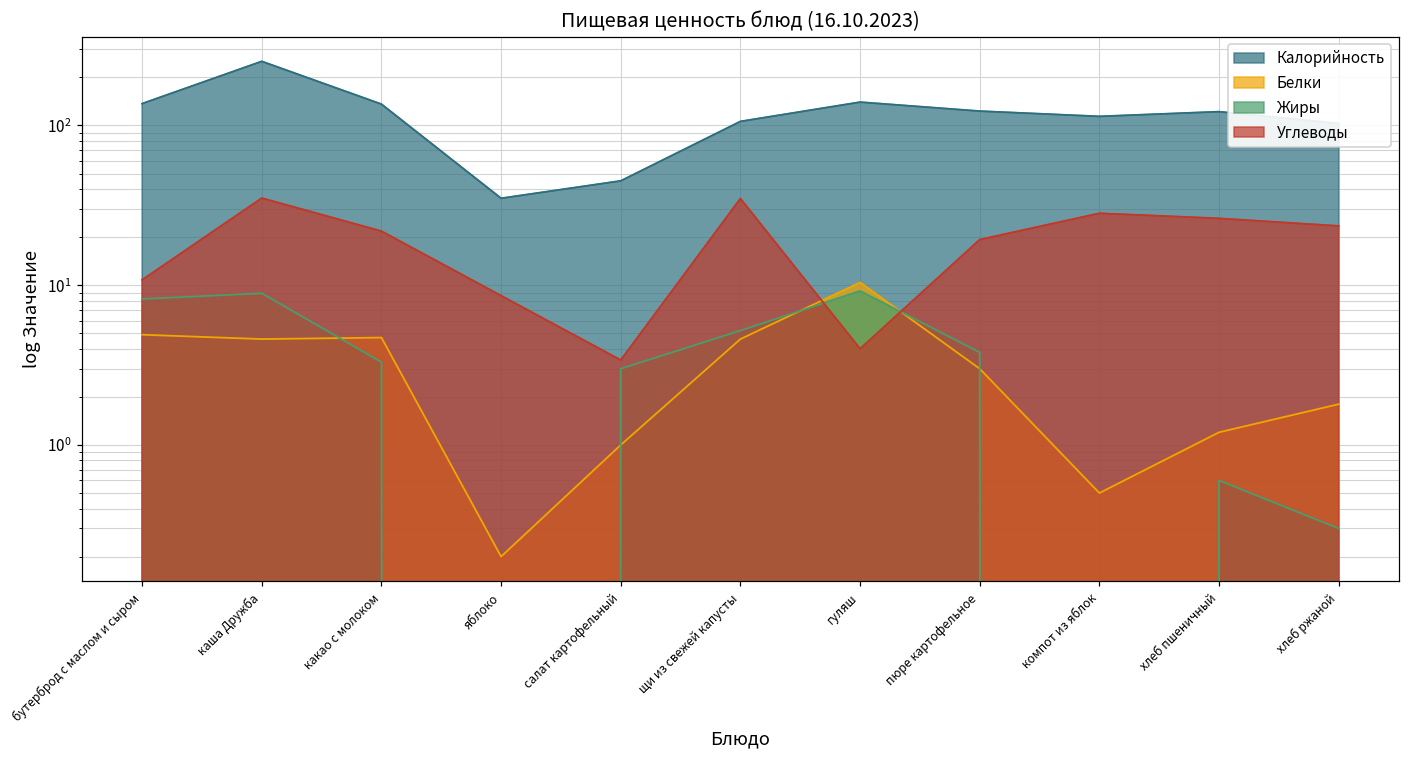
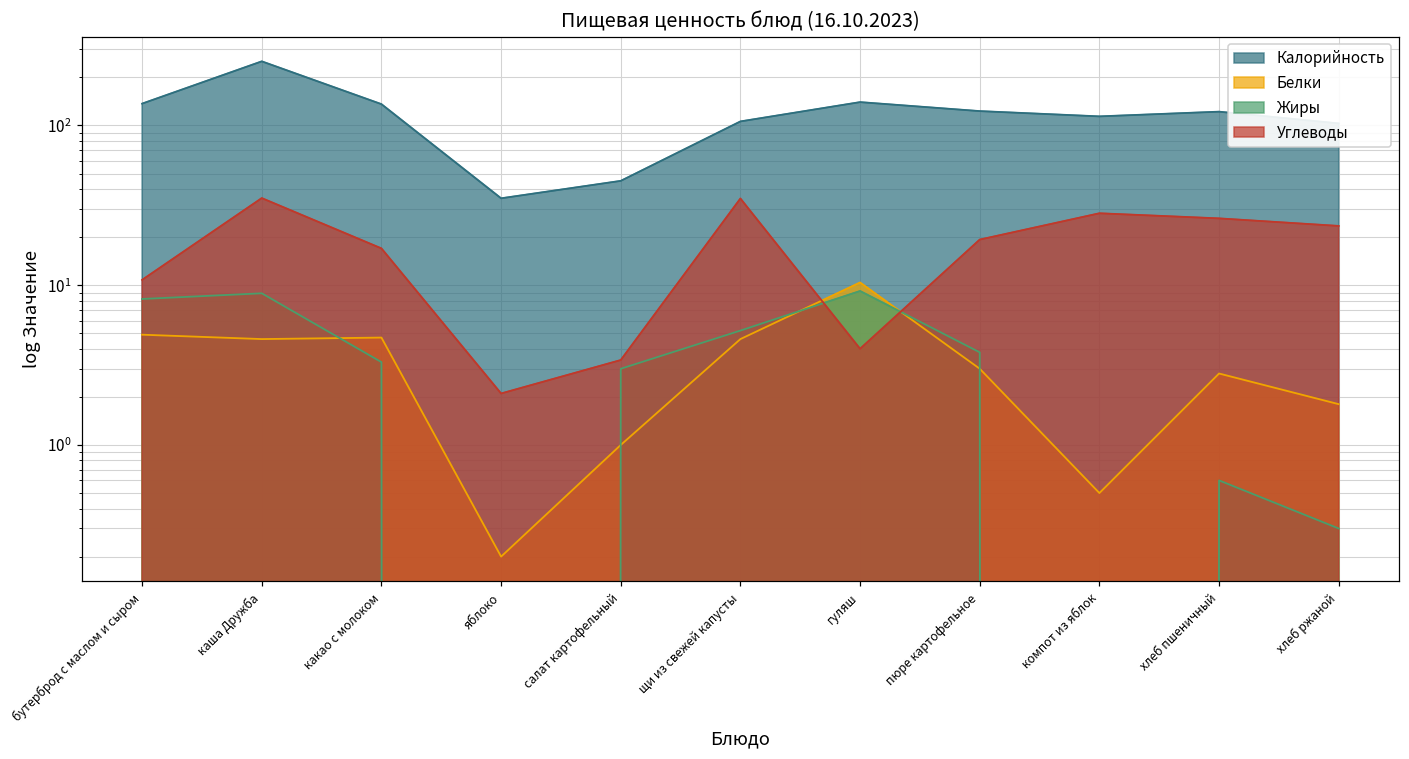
  {
    "Белки": {
      "бутерброд с маслом и сыром": 4.9,
      "каша Дружба": 4.6,
      "какао с молоком": 4.7,
      "яблоко": 0.2,
      "салат картофельный": 1.0,
      "щи из свежей капусты": 4.6,
      "гуляш": 10,
      "пюре картофельное": 3.0,
      "компот из яблок": 0.5,
-     "хлеб пшеничный": 1.2,
+     "хлеб пшеничный": 2.8,
      "хлеб ржаной": 1.8
    },
    "Углеводы": {
      "бутерброд с маслом и сыром": 11,
      "каша Дружба": 35,
-     "какао с молоком": 22,
-     "яблоко": 9,
+     "какао с молоком": 17,
+     "яблоко": 2.1,
      "салат картофельный": 3.4,
      "щи из свежей капусты": 35,
      "гуляш": 4.0,
      "пюре картофельное": 19,
      "компот из яблок": 28,
      "хлеб пшеничный": 26,
      "хлеб ржаной": 24
    }
  }
